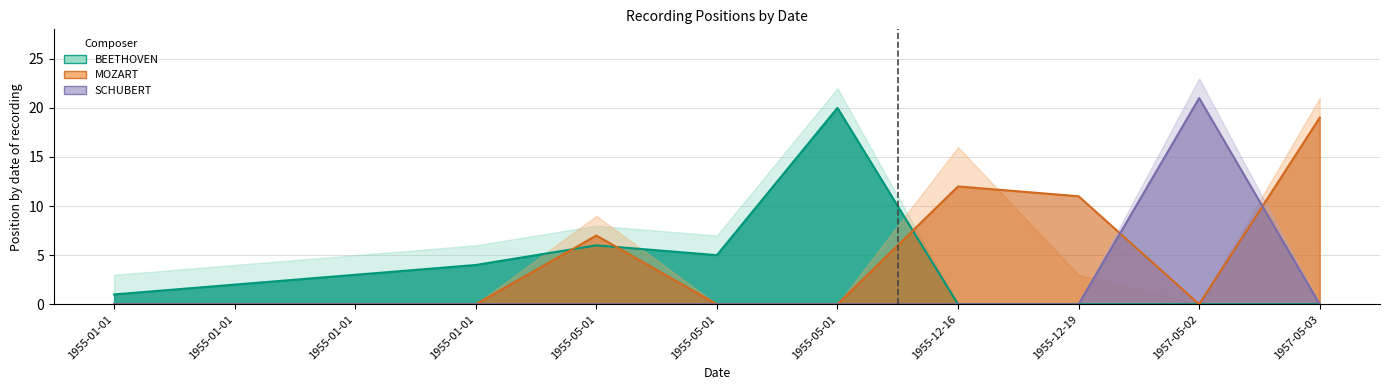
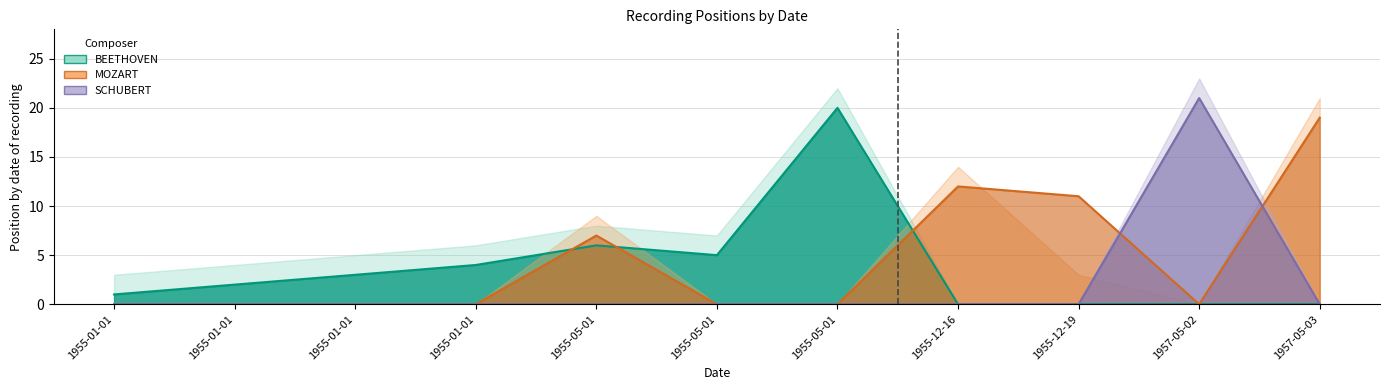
  {
    "MOZART": {
-     "1955-12-16": 16,
+     "1955-12-16": 14,
      "1955-12-19": 3,
      "1957-05-03": 21
    }
  }
